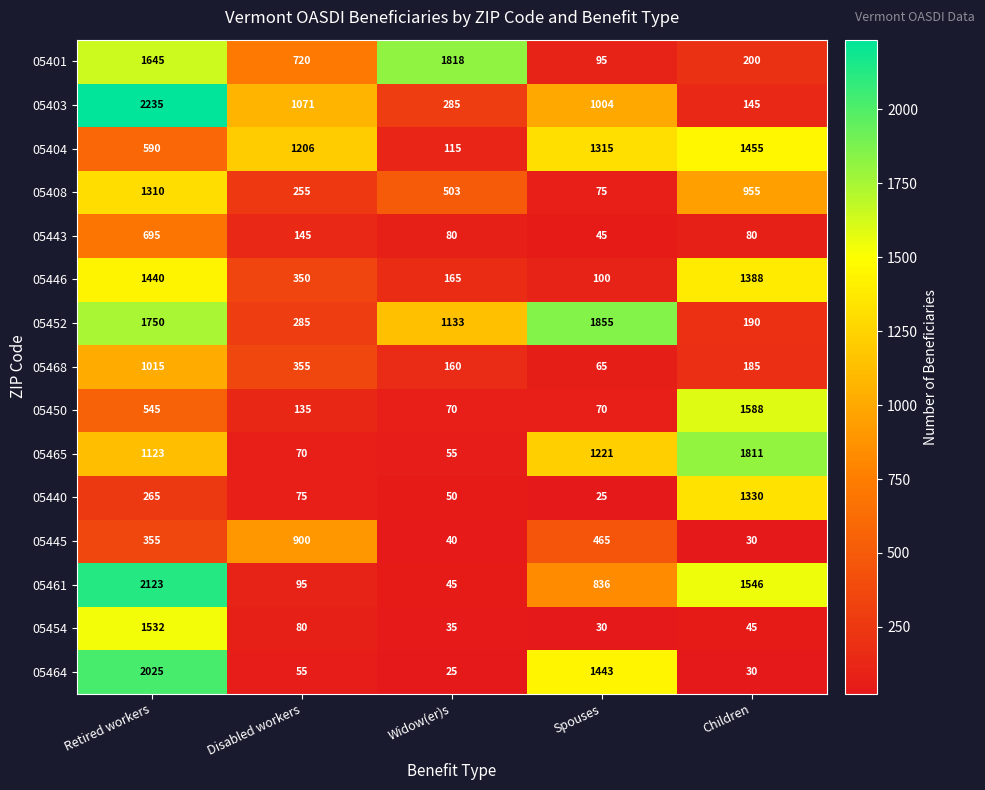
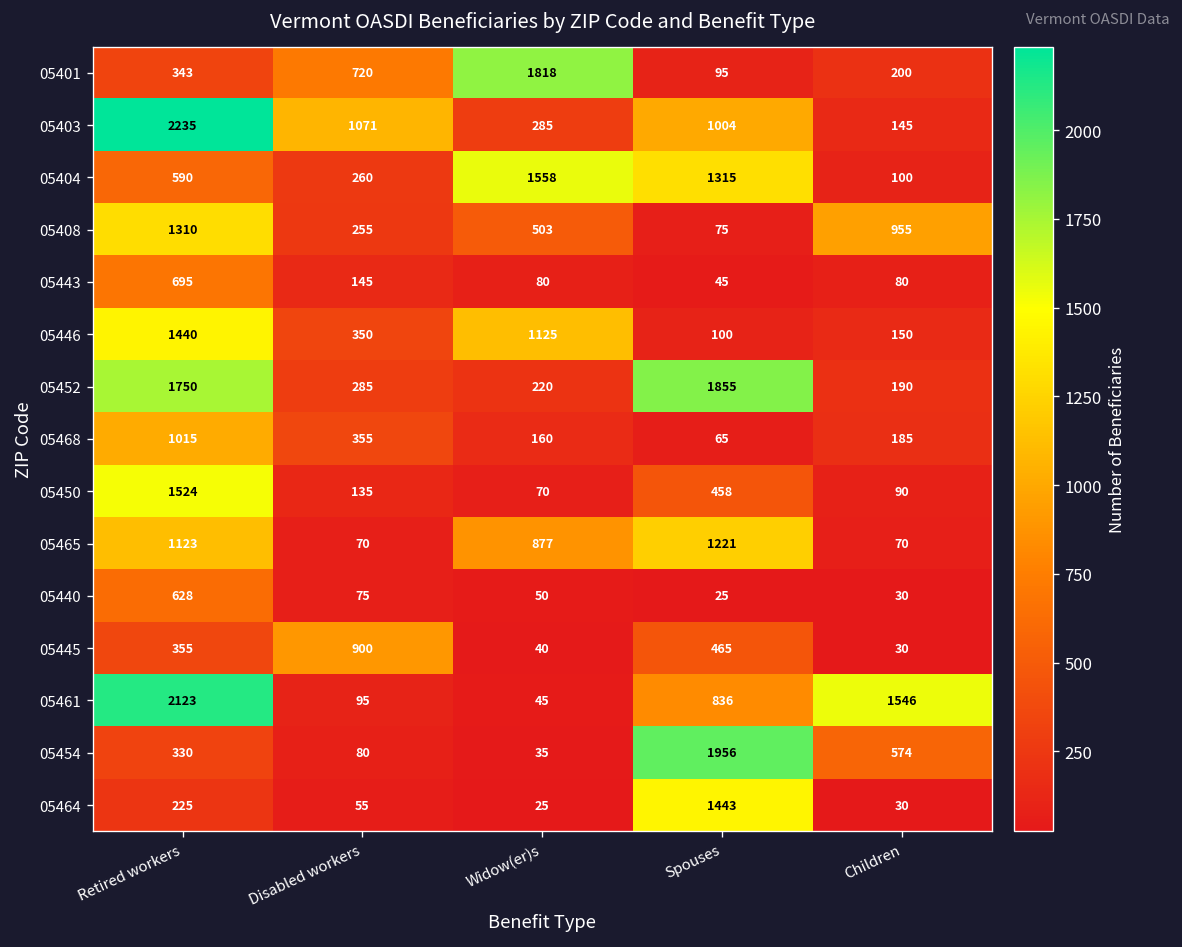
  {
    "05401": {
-     "Retired workers": 1645,
+     "Retired workers": 343,
      "Disabled workers": 720,
      "Widow(er)s": 1818,
      "Spouses": 95,
      "Children": 200
    },
    "05403": {
      "Retired workers": 2235,
      "Disabled workers": 1071,
      "Widow(er)s": 285,
      "Spouses": 1004,
      "Children": 145
    },
    "05404": {
      "Retired workers": 590,
-     "Disabled workers": 1206,
-     "Widow(er)s": 115,
+     "Disabled workers": 260,
+     "Widow(er)s": 1558,
      "Spouses": 1315,
-     "Children": 1455
+     "Children": 100
    },
    "05408": {
      "Retired workers": 1310,
      "Disabled workers": 255,
      "Widow(er)s": 503,
      "Spouses": 75,
      "Children": 955
    },
    "05443": {
      "Retired workers": 695,
      "Disabled workers": 145,
      "Widow(er)s": 80,
      "Spouses": 45,
      "Children": 80
    },
    "05446": {
      "Retired workers": 1440,
      "Disabled workers": 350,
-     "Widow(er)s": 165,
+     "Widow(er)s": 1125,
      "Spouses": 100,
-     "Children": 1388
+     "Children": 150
    },
    "05452": {
      "Retired workers": 1750,
      "Disabled workers": 285,
-     "Widow(er)s": 1133,
+     "Widow(er)s": 220,
      "Spouses": 1855,
      "Children": 190
    },
    "05468": {
      "Retired workers": 1015,
      "Disabled workers": 355,
      "Widow(er)s": 160,
      "Spouses": 65,
      "Children": 185
    },
    "05450": {
-     "Retired workers": 545,
+     "Retired workers": 1524,
      "Disabled workers": 135,
      "Widow(er)s": 70,
-     "Spouses": 70,
-     "Children": 1588
+     "Spouses": 458,
+     "Children": 90
    },
    "05465": {
      "Retired workers": 1123,
      "Disabled workers": 70,
-     "Widow(er)s": 55,
+     "Widow(er)s": 877,
      "Spouses": 1221,
-     "Children": 1811
+     "Children": 70
    },
    "05440": {
-     "Retired workers": 265,
+     "Retired workers": 628,
      "Disabled workers": 75,
      "Widow(er)s": 50,
      "Spouses": 25,
-     "Children": 1330
+     "Children": 30
    },
    "05445": {
      "Retired workers": 355,
      "Disabled workers": 900,
      "Widow(er)s": 40,
      "Spouses": 465,
      "Children": 30
    },
    "05461": {
      "Retired workers": 2123,
      "Disabled workers": 95,
      "Widow(er)s": 45,
      "Spouses": 836,
      "Children": 1546
    },
    "05454": {
-     "Retired workers": 1532,
+     "Retired workers": 330,
      "Disabled workers": 80,
      "Widow(er)s": 35,
-     "Spouses": 30,
-     "Children": 45
+     "Spouses": 1956,
+     "Children": 574
    },
    "05464": {
-     "Retired workers": 2025,
+     "Retired workers": 225,
      "Disabled workers": 55,
      "Widow(er)s": 25,
      "Spouses": 1443,
      "Children": 30
    }
  }
